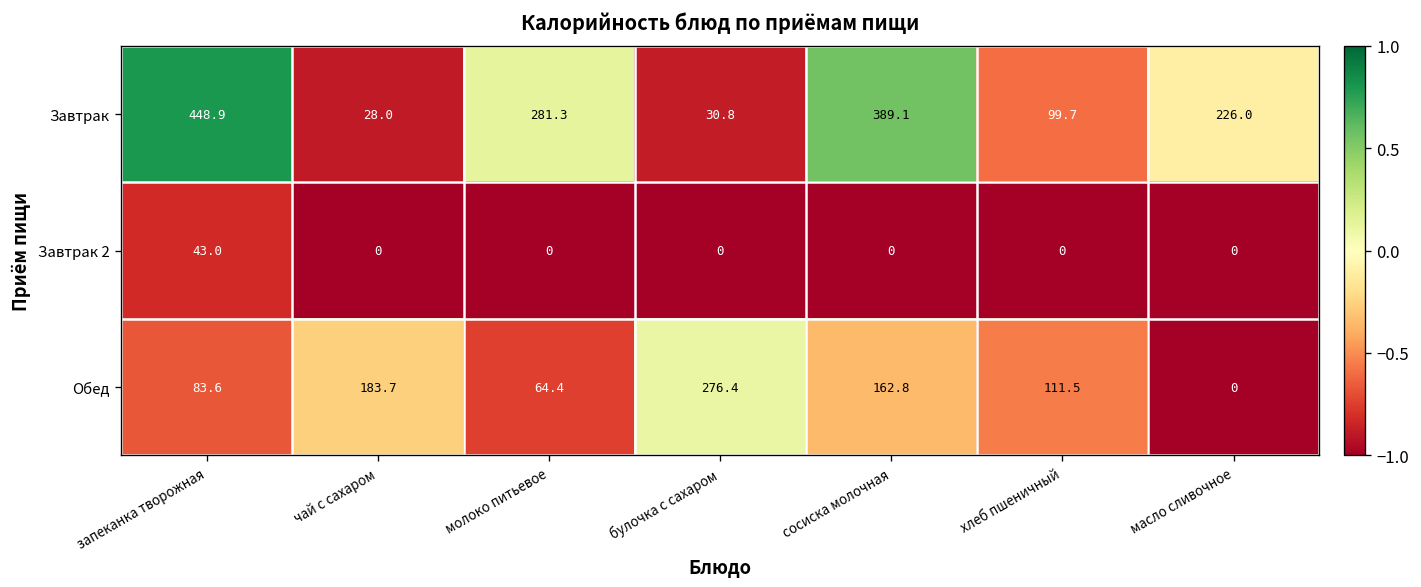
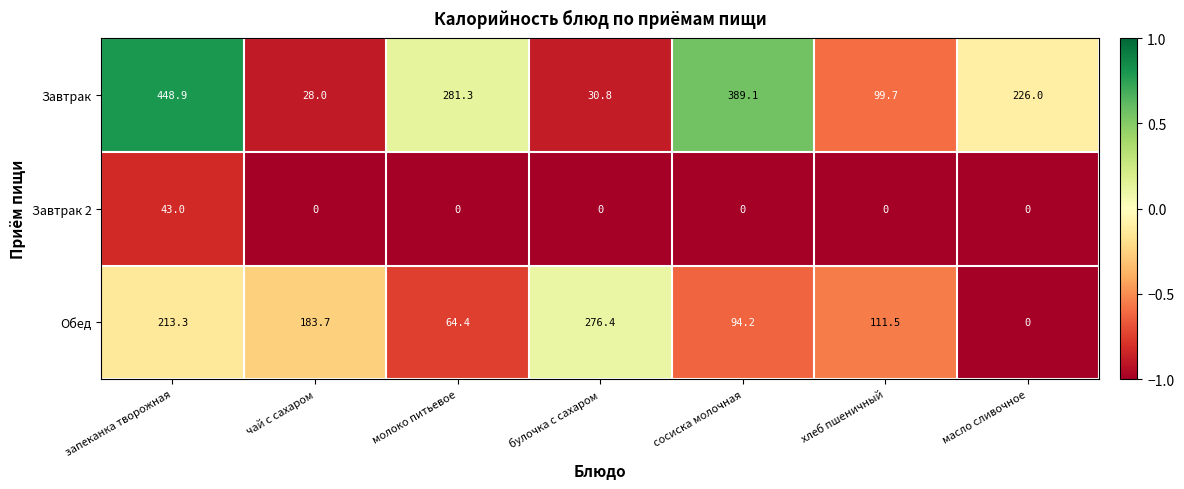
  {
    "Завтрак": {
      "запеканка творожная": 448.9,
      "чай с сахаром": 28.0,
      "молоко питьевое": 281.3,
      "булочка с сахаром": 30.8,
      "сосиска молочная": 389.1,
      "хлеб пшеничный": 99.7,
      "масло сливочное": 226.0
    },
    "Завтрак 2": {
      "запеканка творожная": 43.0,
      "чай с сахаром": 0,
      "молоко питьевое": 0,
      "булочка с сахаром": 0,
      "сосиска молочная": 0,
      "хлеб пшеничный": 0,
      "масло сливочное": 0
    },
    "Обед": {
-     "запеканка творожная": 83.6,
+     "запеканка творожная": 213.3,
      "чай с сахаром": 183.7,
      "молоко питьевое": 64.4,
      "булочка с сахаром": 276.4,
-     "сосиска молочная": 162.8,
+     "сосиска молочная": 94.2,
      "хлеб пшеничный": 111.5,
      "масло сливочное": 0
    }
  }
